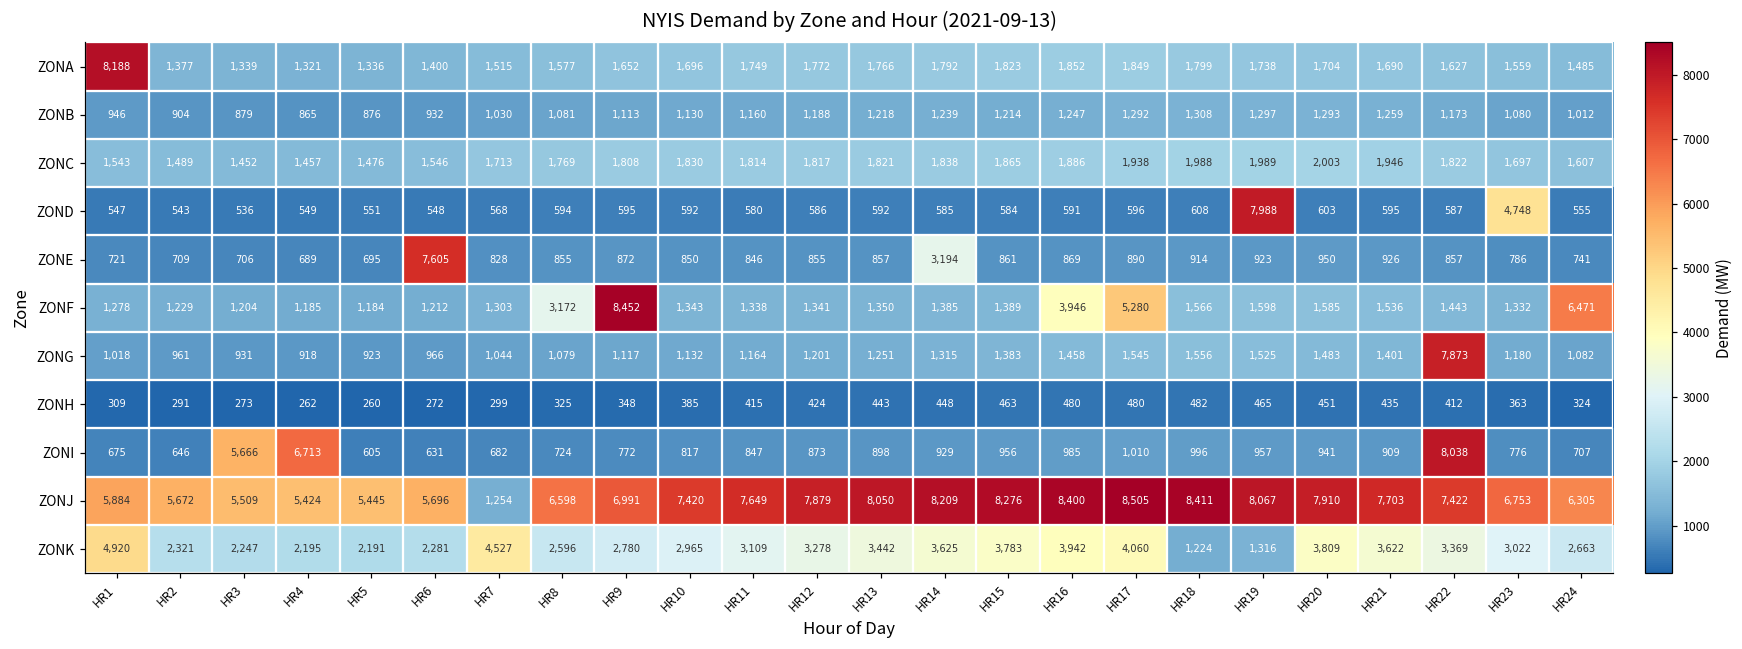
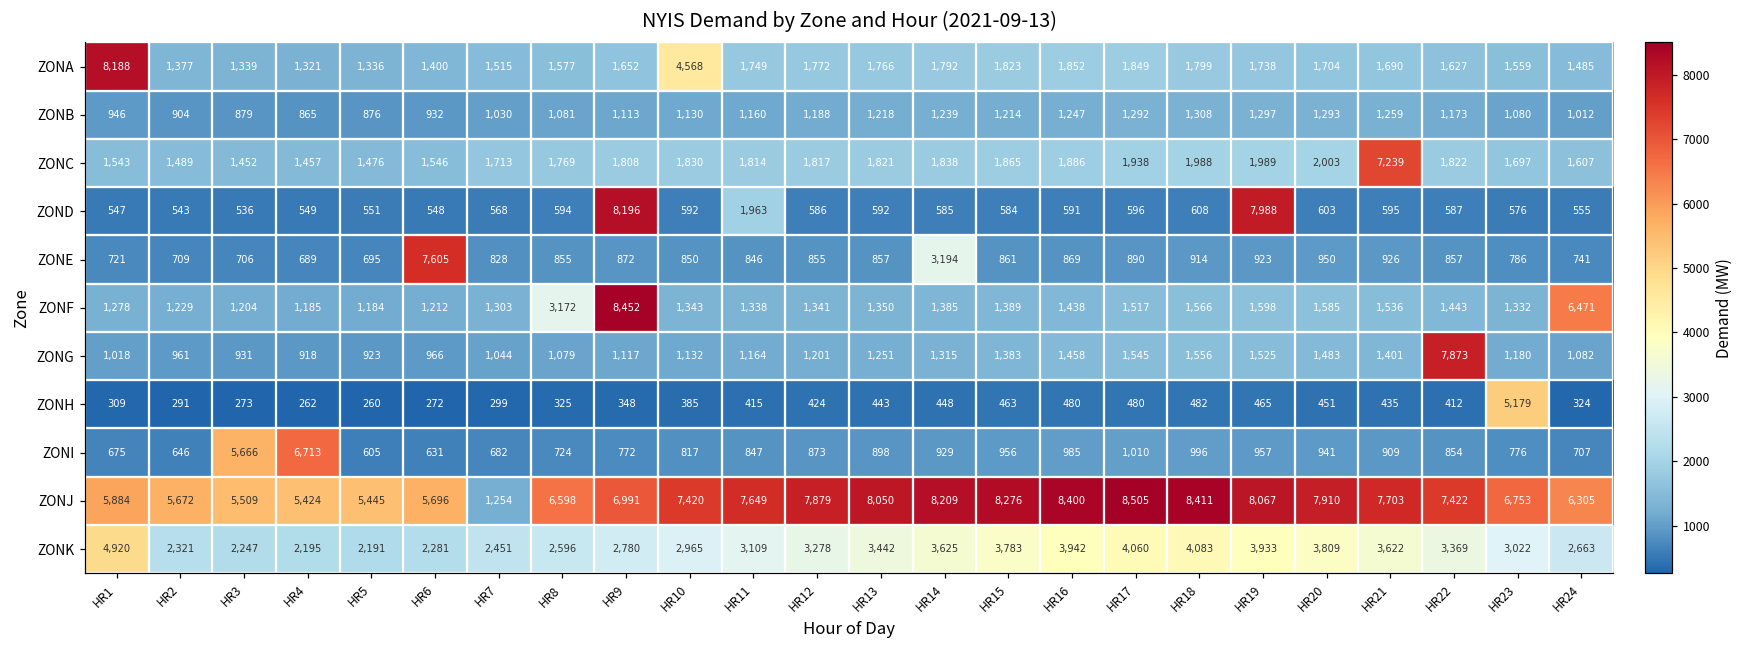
  {
    "ZONA": {
      "HR1": "8,188",
      "HR2": "1,377",
      "HR3": "1,339",
      "HR4": "1,321",
      "HR5": "1,336",
      "HR6": "1,400",
      "HR7": "1,515",
      "HR8": "1,577",
      "HR9": "1,652",
-     "HR10": "1,696",
+     "HR10": "4,568",
      "HR11": "1,749",
      "HR12": "1,772",
      "HR13": "1,766",
      "HR14": "1,792",
      "HR15": "1,823",
      "HR16": "1,852",
      "HR17": "1,849",
      "HR18": "1,799",
      "HR19": "1,738",
      "HR20": "1,704",
      "HR21": "1,690",
      "HR22": "1,627",
      "HR23": "1,559",
      "HR24": "1,485"
    },
    "ZONC": {
      "HR1": "1,543",
      "HR2": "1,489",
      "HR3": "1,452",
      "HR4": "1,457",
      "HR5": "1,476",
      "HR6": "1,546",
      "HR7": "1,713",
      "HR8": "1,769",
      "HR9": "1,808",
      "HR10": "1,830",
      "HR11": "1,814",
      "HR12": "1,817",
      "HR13": "1,821",
      "HR14": "1,838",
      "HR15": "1,865",
      "HR16": "1,886",
      "HR17": "1,938",
      "HR18": "1,988",
      "HR19": "1,989",
      "HR20": "2,003",
-     "HR21": "1,946",
+     "HR21": "7,239",
      "HR22": "1,822",
      "HR23": "1,697",
      "HR24": "1,607"
    },
    "ZOND": {
      "HR1": "547",
      "HR2": "543",
      "HR3": "536",
      "HR4": "549",
      "HR5": "551",
      "HR6": "548",
      "HR7": "568",
      "HR8": "594",
-     "HR9": "595",
+     "HR9": "8,196",
      "HR10": "592",
-     "HR11": "580",
+     "HR11": "1,963",
      "HR12": "586",
      "HR13": "592",
      "HR14": "585",
      "HR15": "584",
      "HR16": "591",
      "HR17": "596",
      "HR18": "608",
      "HR19": "7,988",
      "HR20": "603",
      "HR21": "595",
      "HR22": "587",
-     "HR23": "4,748",
+     "HR23": "576",
      "HR24": "555"
    },
    "ZONF": {
      "HR1": "1,278",
      "HR2": "1,229",
      "HR3": "1,204",
      "HR4": "1,185",
      "HR5": "1,184",
      "HR6": "1,212",
      "HR7": "1,303",
      "HR8": "3,172",
      "HR9": "8,452",
      "HR10": "1,343",
      "HR11": "1,338",
      "HR12": "1,341",
      "HR13": "1,350",
      "HR14": "1,385",
      "HR15": "1,389",
-     "HR16": "3,946",
-     "HR17": "5,280",
+     "HR16": "1,438",
+     "HR17": "1,517",
      "HR18": "1,566",
      "HR19": "1,598",
      "HR20": "1,585",
      "HR21": "1,536",
      "HR22": "1,443",
      "HR23": "1,332",
      "HR24": "6,471"
    },
    "ZONH": {
      "HR1": "309",
      "HR2": "291",
      "HR3": "273",
      "HR4": "262",
      "HR5": "260",
      "HR6": "272",
      "HR7": "299",
      "HR8": "325",
      "HR9": "348",
      "HR10": "385",
      "HR11": "415",
      "HR12": "424",
      "HR13": "443",
      "HR14": "448",
      "HR15": "463",
      "HR16": "480",
      "HR17": "480",
      "HR18": "482",
      "HR19": "465",
      "HR20": "451",
      "HR21": "435",
      "HR22": "412",
-     "HR23": "363",
+     "HR23": "5,179",
      "HR24": "324"
    },
    "ZONI": {
      "HR1": "675",
      "HR2": "646",
      "HR3": "5,666",
      "HR4": "6,713",
      "HR5": "605",
      "HR6": "631",
      "HR7": "682",
      "HR8": "724",
      "HR9": "772",
      "HR10": "817",
      "HR11": "847",
      "HR12": "873",
      "HR13": "898",
      "HR14": "929",
      "HR15": "956",
      "HR16": "985",
      "HR17": "1,010",
      "HR18": "996",
      "HR19": "957",
      "HR20": "941",
      "HR21": "909",
-     "HR22": "8,038",
+     "HR22": "854",
      "HR23": "776",
      "HR24": "707"
    },
    "ZONK": {
      "HR1": "4,920",
      "HR2": "2,321",
      "HR3": "2,247",
      "HR4": "2,195",
      "HR5": "2,191",
      "HR6": "2,281",
-     "HR7": "4,527",
+     "HR7": "2,451",
      "HR8": "2,596",
      "HR9": "2,780",
      "HR10": "2,965",
      "HR11": "3,109",
      "HR12": "3,278",
      "HR13": "3,442",
      "HR14": "3,625",
      "HR15": "3,783",
      "HR16": "3,942",
      "HR17": "4,060",
-     "HR18": "1,224",
-     "HR19": "1,316",
+     "HR18": "4,083",
+     "HR19": "3,933",
      "HR20": "3,809",
      "HR21": "3,622",
      "HR22": "3,369",
      "HR23": "3,022",
      "HR24": "2,663"
    }
  }
